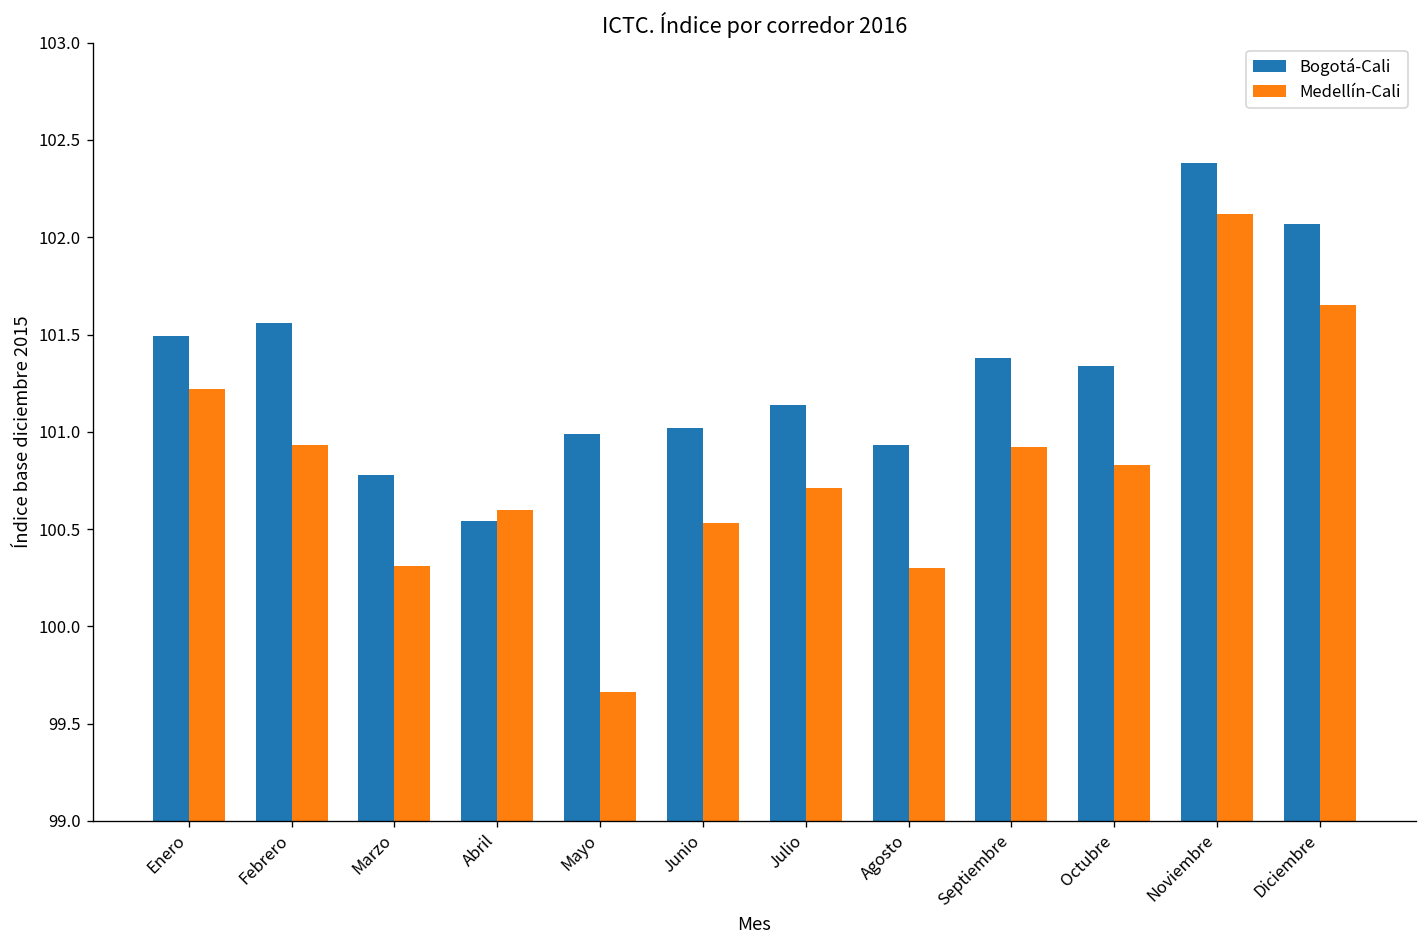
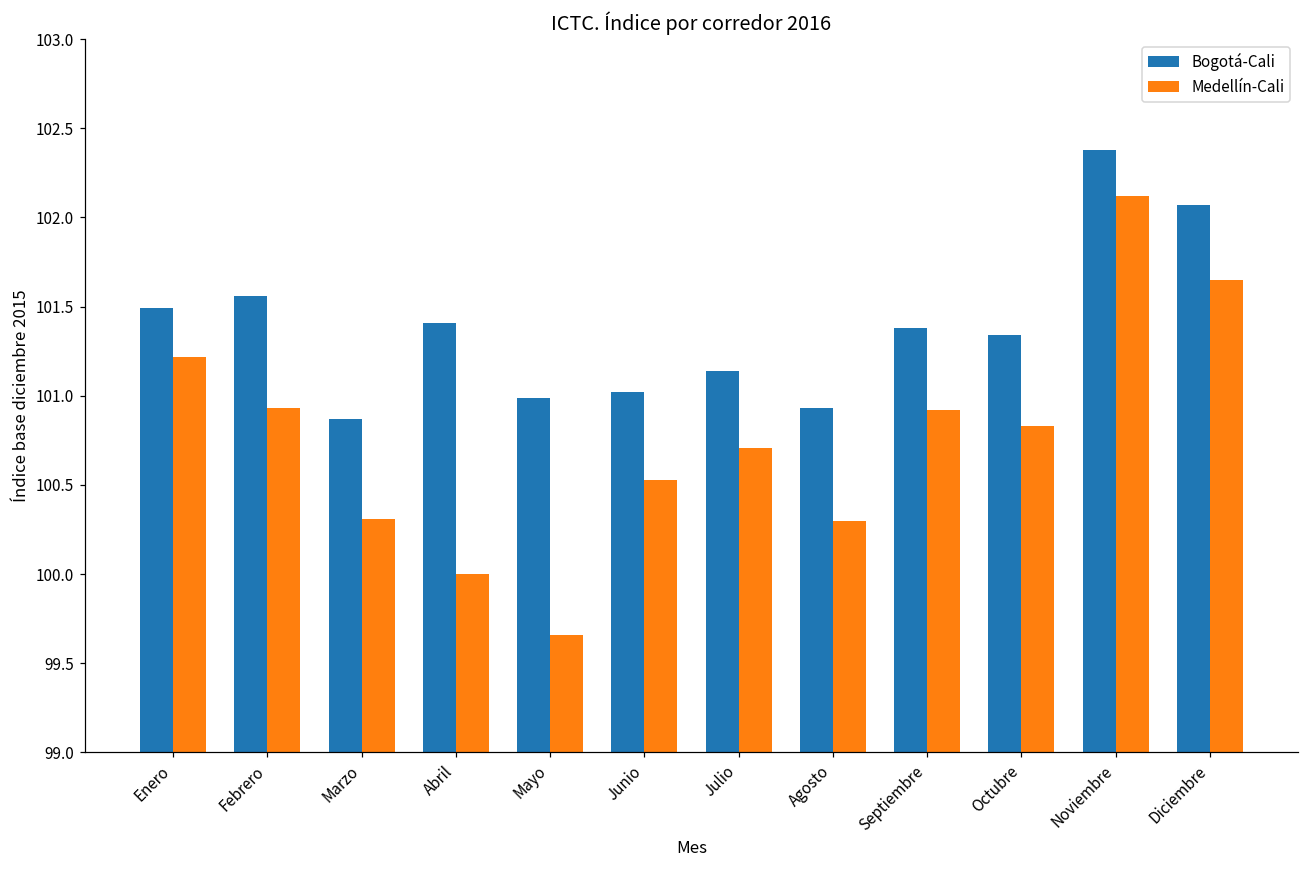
  {
    "Bogotá-Cali": {
      "Enero": 101.49,
      "Febrero": 101.56,
-     "Marzo": 100.78,
-     "Abril": 100.54,
+     "Marzo": 100.87,
+     "Abril": 101.41,
      "Mayo": 100.99,
      "Junio": 101.02,
      "Julio": 101.14,
      "Agosto": 100.93,
      "Septiembre": 101.38,
      "Octubre": 101.34,
      "Noviembre": 102.38,
      "Diciembre": 102.07
    },
    "Medellín-Cali": {
      "Enero": 101.22,
      "Febrero": 100.93,
      "Marzo": 100.3,
-     "Abril": 100.6,
+     "Abril": 100.0,
      "Mayo": 99.66,
      "Junio": 100.53,
      "Julio": 100.7,
      "Agosto": 100.3,
      "Septiembre": 100.92,
      "Octubre": 100.83,
      "Noviembre": 102.12,
      "Diciembre": 101.65
    }
  }
